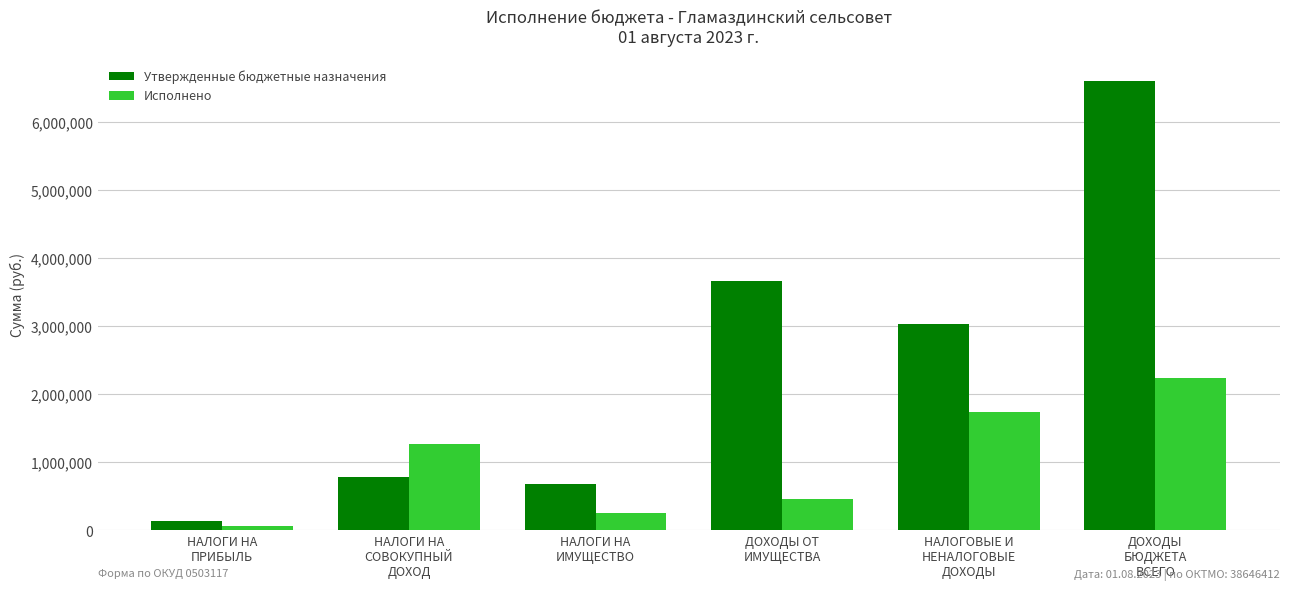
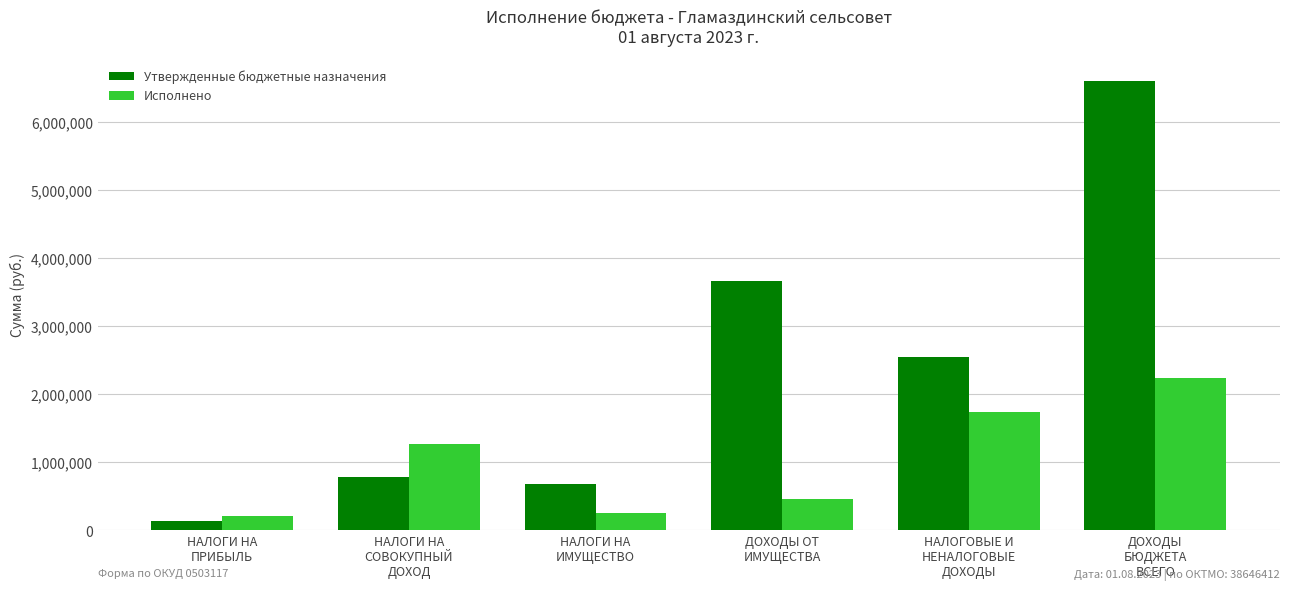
  {
    "Утвержденные бюджетные назначения": {
      "НАЛОГИ НА ПРИБЫЛЬ": "100,000",
      "НАЛОГИ НА СОВОКУПНЫЙ ДОХОД": "800,000",
      "НАЛОГИ НА ИМУЩЕСТВО": "700,000",
      "ДОХОДЫ ОТ ИМУЩЕСТВА": "3,700,000",
-     "НАЛОГОВЫЕ И НЕНАЛОГОВЫЕ ДОХОДЫ": "3,000,000",
+     "НАЛОГОВЫЕ И НЕНАЛОГОВЫЕ ДОХОДЫ": "2,500,000",
      "ДОХОДЫ БЮДЖЕТА ВСЕГО": "6,600,000"
    },
    "Исполнено": {
-     "НАЛОГИ НА ПРИБЫЛЬ": "100,000",
+     "НАЛОГИ НА ПРИБЫЛЬ": "200,000",
      "НАЛОГИ НА СОВОКУПНЫЙ ДОХОД": "1,300,000",
      "НАЛОГИ НА ИМУЩЕСТВО": "200,000",
      "ДОХОДЫ ОТ ИМУЩЕСТВА": "500,000",
      "НАЛОГОВЫЕ И НЕНАЛОГОВЫЕ ДОХОДЫ": "1,700,000",
      "ДОХОДЫ БЮДЖЕТА ВСЕГО": "2,200,000"
    }
  }
